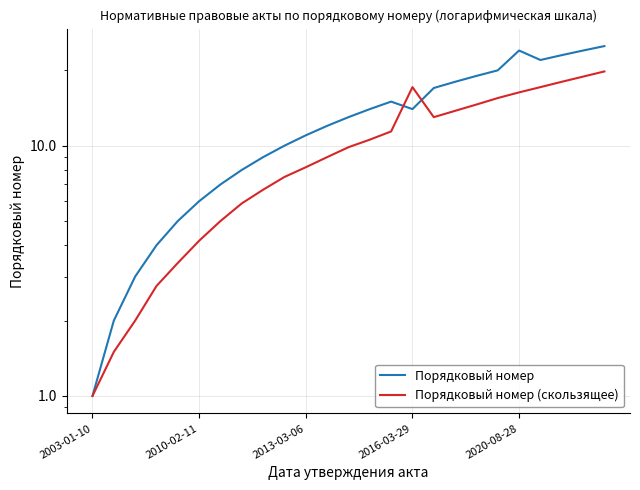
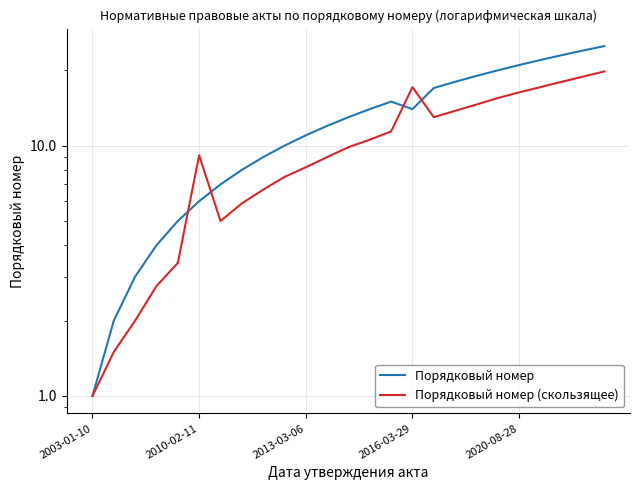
  {
    "Порядковый номер": {
      "2010-02-11": 6,
      "2016-03-29": 14,
-     "2020-08-28": 24
+     "2020-08-28": 21
    },
    "Порядковый номер (скользящее)": {
-     "2010-02-11": 4.2,
+     "2010-02-11": 9.2,
      "2016-03-29": 17,
      "2020-08-28": 16
    }
  }
